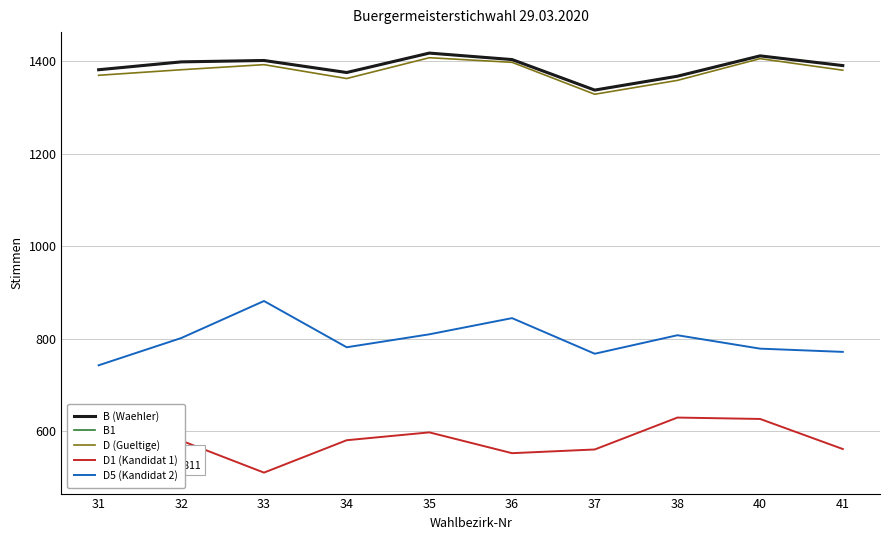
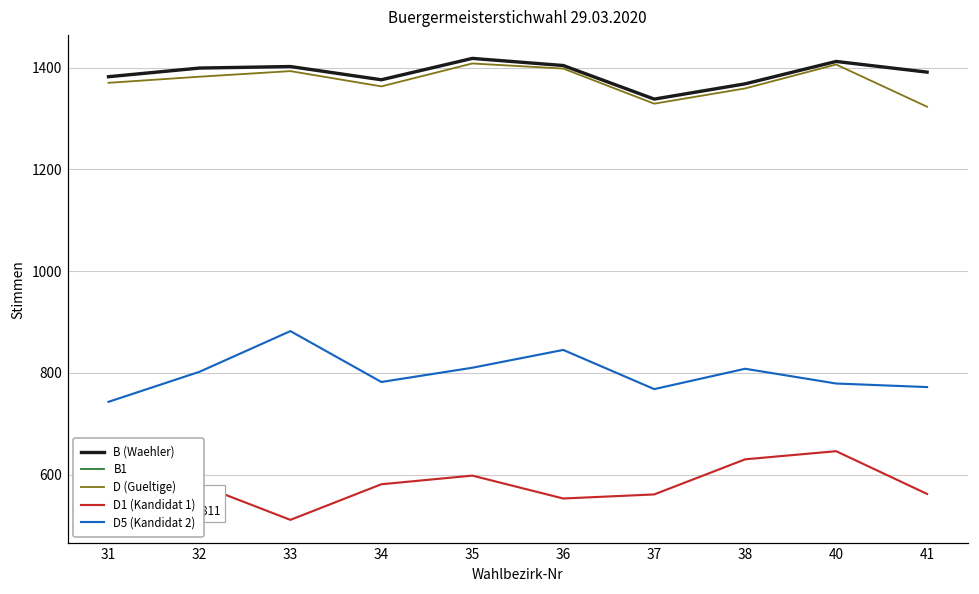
  {
    "B1": {
      "31": 1380,
      "32": 1400,
      "33": 1400,
      "34": 1380,
      "35": 1420,
      "36": 1400,
      "37": 1340,
      "38": 1370,
      "40": 1410,
      "41": 1390
    },
    "D (Gueltige)": {
      "31": 1370,
      "32": 1380,
      "33": 1390,
      "34": 1360,
      "35": 1410,
      "36": 1400,
      "37": 1330,
      "38": 1360,
      "40": 1410,
-     "41": 1380
+     "41": 1320
    },
    "D1 (Kandidat 1)": {
      "33": 510,
      "34": 580,
      "35": 600,
      "36": 550,
      "37": 560,
      "38": 630,
-     "40": 630,
+     "40": 650,
      "41": 560
    },
    "D5 (Kandidat 2)": {
      "31": 740,
      "32": 800,
      "33": 880,
      "34": 780,
      "35": 810,
      "36": 850,
      "37": 770,
      "38": 810,
      "40": 780,
      "41": 770
    }
  }
